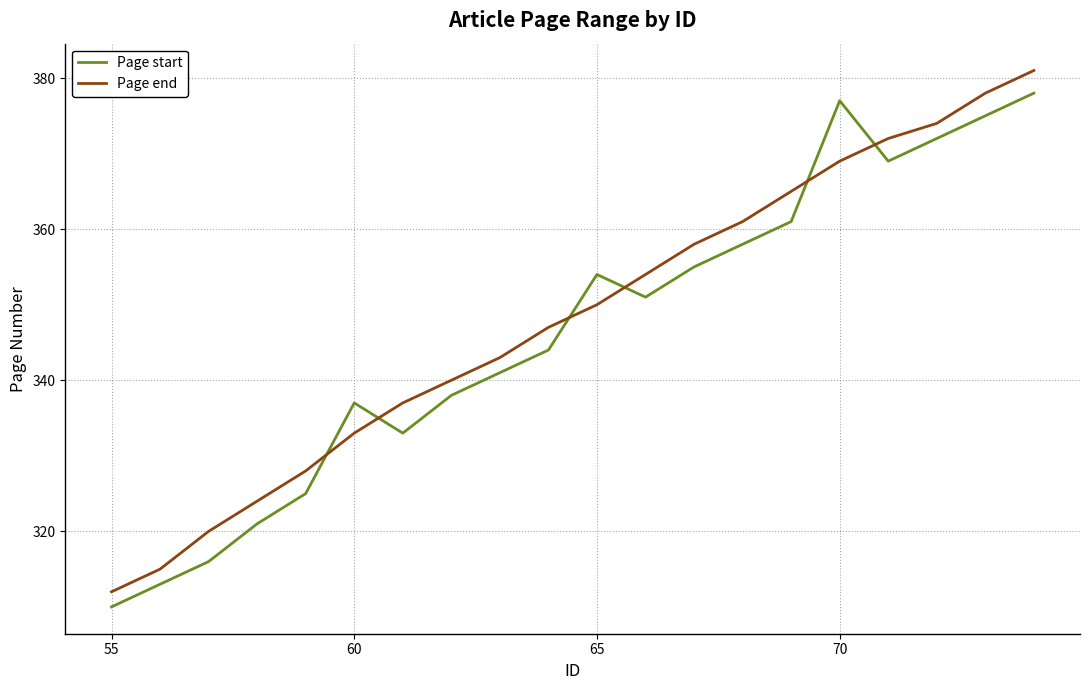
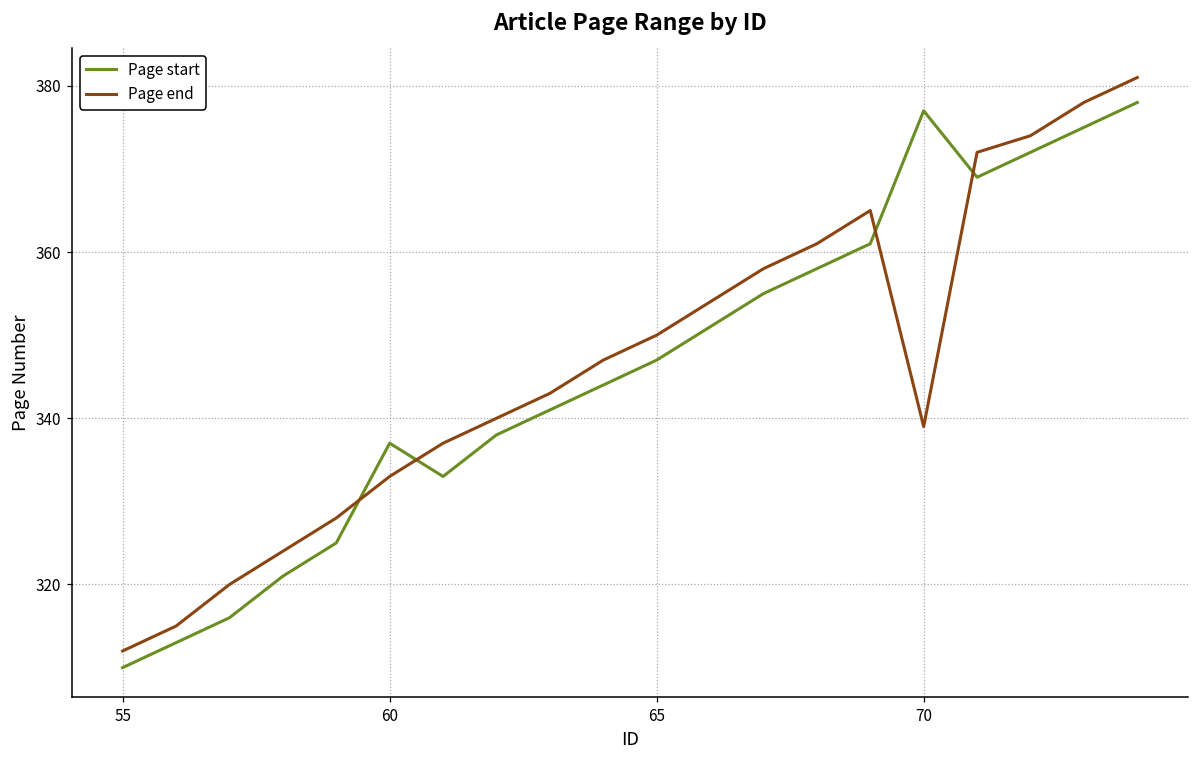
  {
    "Page start": {
      "55": 310,
      "60": 337,
-     "65": 354,
+     "65": 347,
      "70": 377
    },
    "Page end": {
      "55": 312,
      "60": 333,
      "65": 350,
-     "70": 369
+     "70": 339
    }
  }
